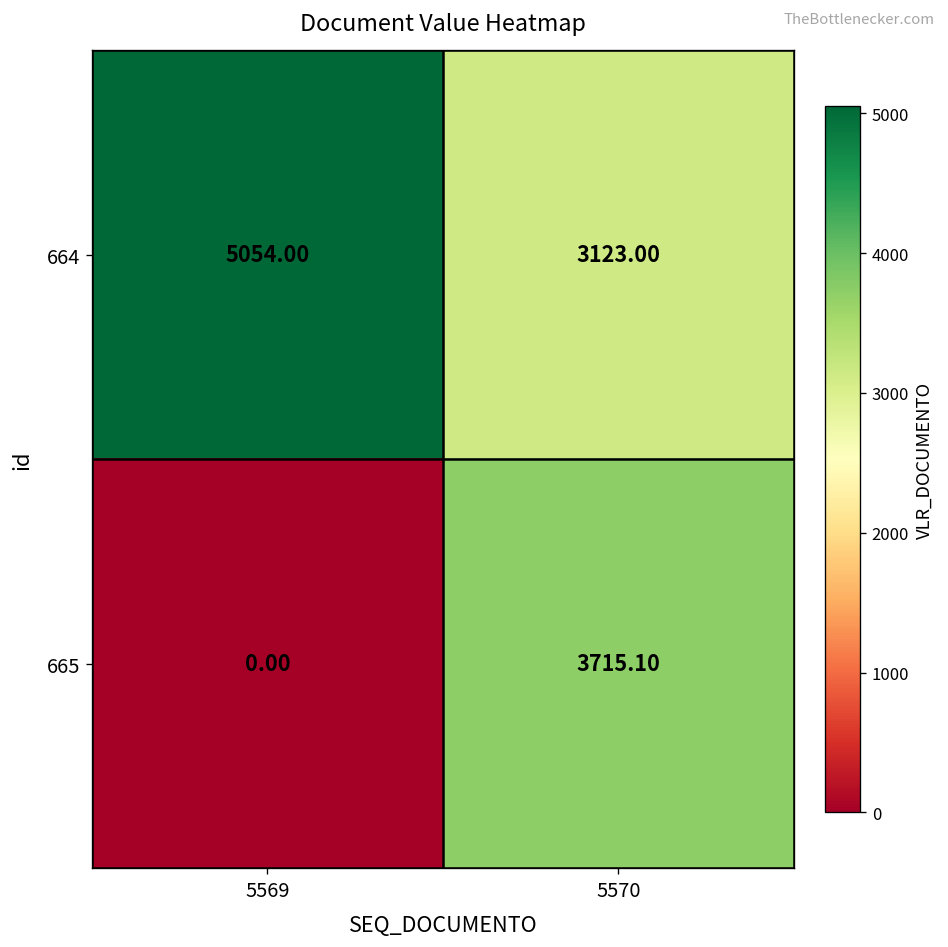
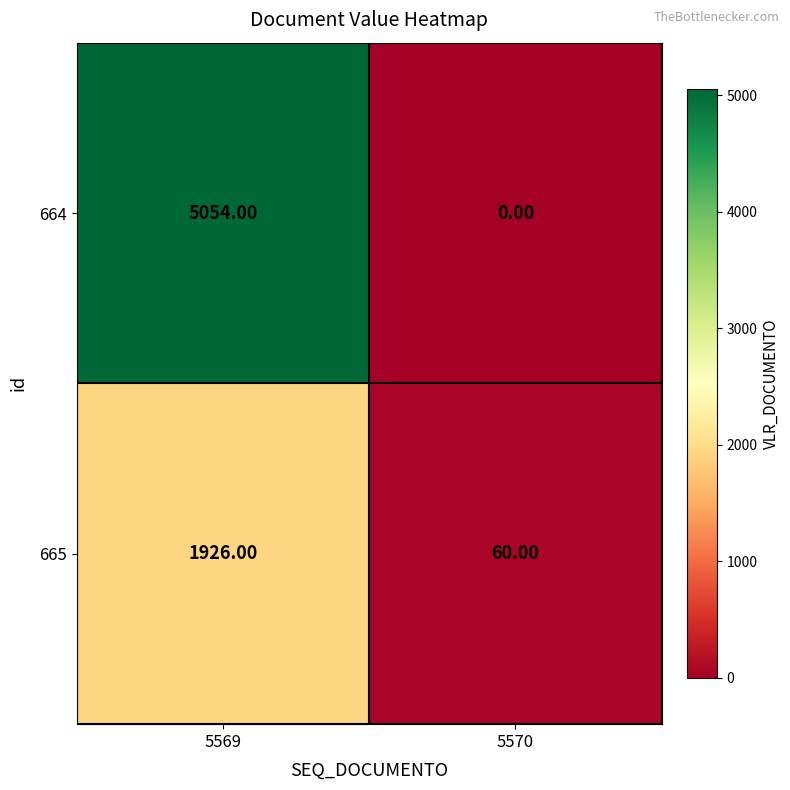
  {
    "664": {
      "5569": 5054.00,
-     "5570": 3123.00
+     "5570": 0.00
    },
    "665": {
-     "5569": 0.00,
-     "5570": 3715.10
+     "5569": 1926.00,
+     "5570": 60.00
    }
  }
